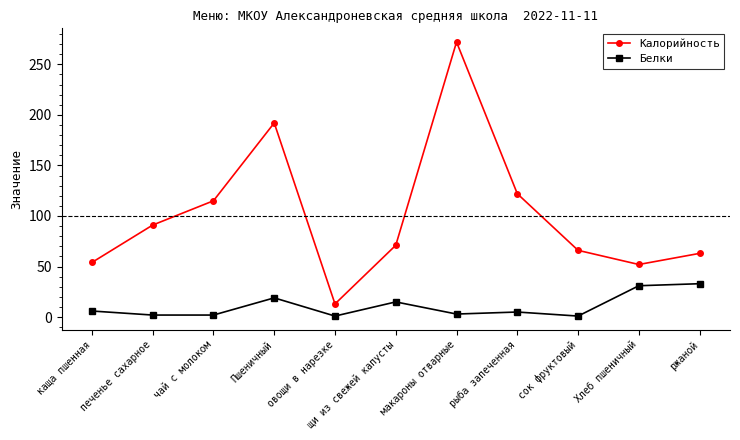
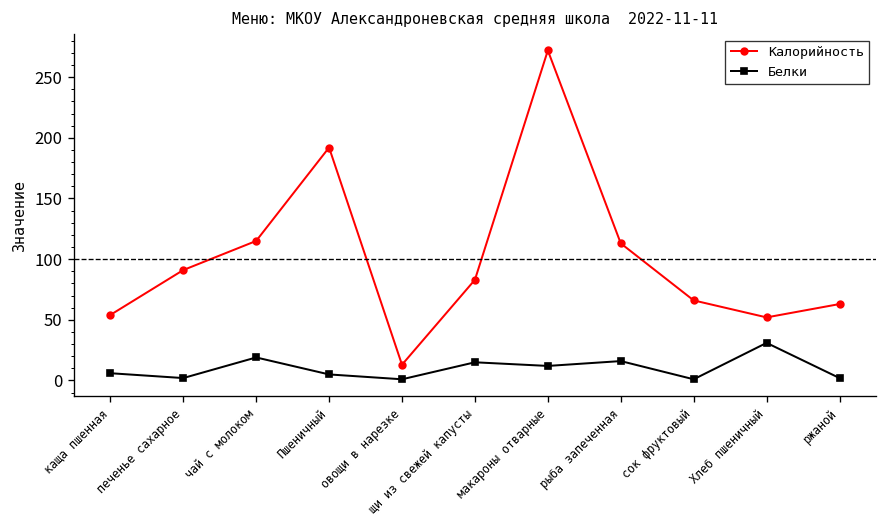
  {
    "Калорийность": {
      "каща пшенная": 54,
      "печенье сахарное": 91,
      "чай с молоком": 115,
      "Пшеничный": 192,
      "овощи в нарезке": 13,
-     "щи из свежей капусты": 71,
+     "щи из свежей капусты": 83,
      "макароны отварные": 272,
-     "рыба запеченная": 122,
+     "рыба запеченная": 113,
      "сок фруктовый": 66,
      "Хлеб пшеничный": 52,
      "ржаной": 63
    },
    "Белки": {
      "каща пшенная": 6,
      "печенье сахарное": 2,
-     "чай с молоком": 2,
-     "Пшеничный": 19,
+     "чай с молоком": 19,
+     "Пшеничный": 5,
      "овощи в нарезке": 1,
      "щи из свежей капусты": 15,
-     "макароны отварные": 3,
-     "рыба запеченная": 5,
+     "макароны отварные": 12,
+     "рыба запеченная": 16,
      "сок фруктовый": 1,
      "Хлеб пшеничный": 31,
-     "ржаной": 33
+     "ржаной": 2
    }
  }
